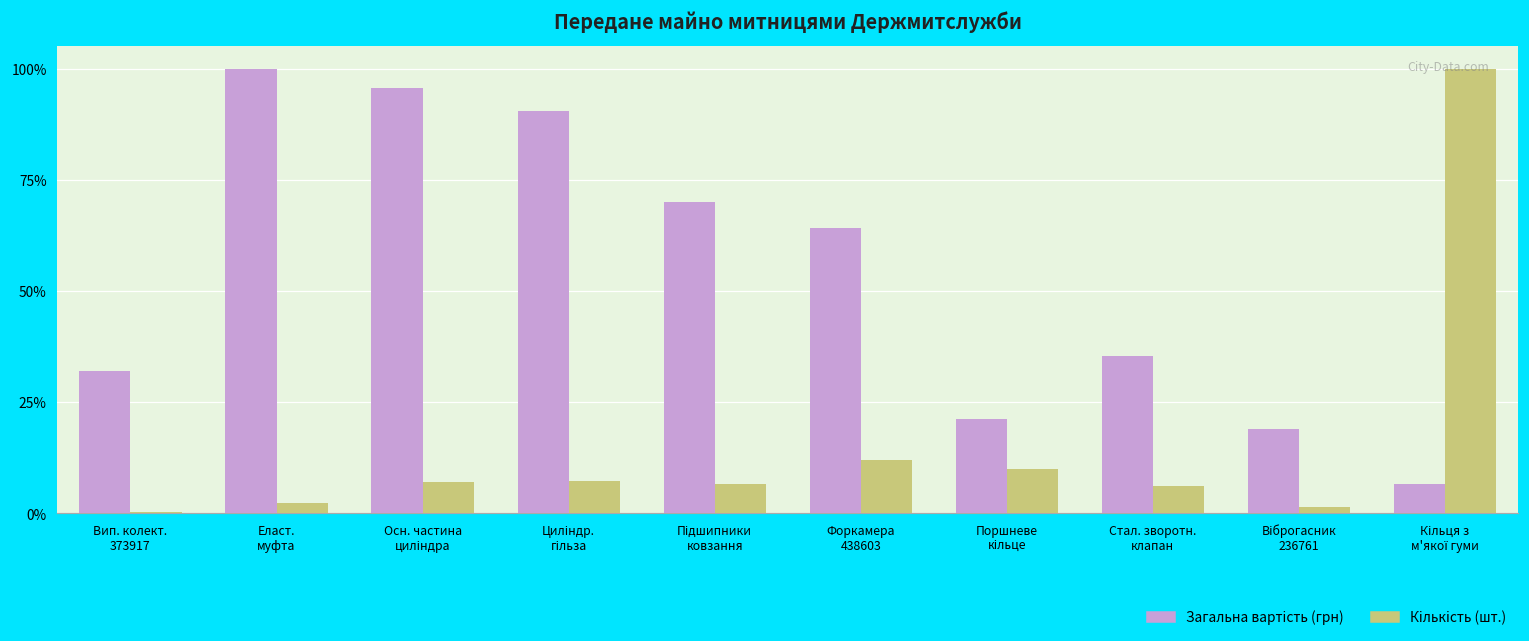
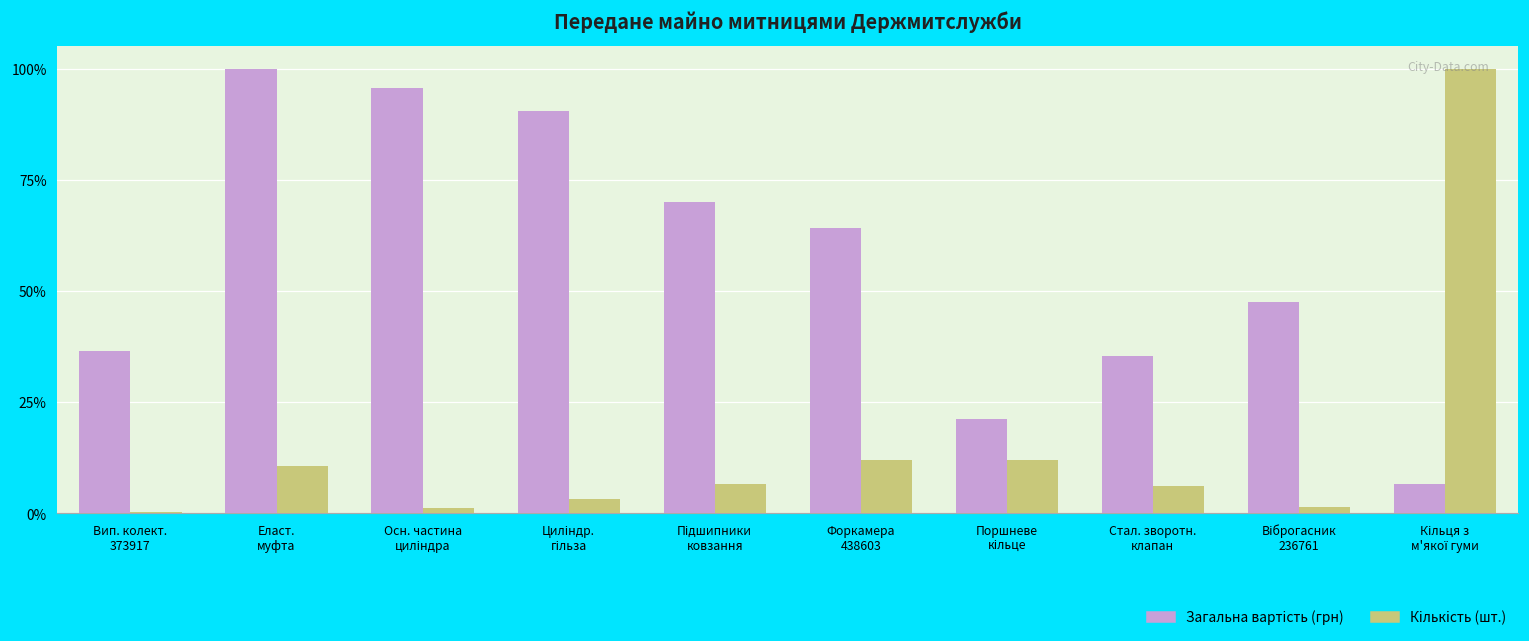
  {
    "Загальна вартість (грн)": {
-     "Вип. колект. 373917": "32%",
+     "Вип. колект. 373917": "37%",
      "Еласт. муфта": "100%",
      "Осн. частина циліндра": "96%",
      "Циліндр. гільза": "90%",
      "Підшипники ковзання": "70%",
      "Форкамера 438603": "64%",
      "Поршневе кільце": "21%",
      "Стал. зворотн. клапан": "35%",
-     "Віброгасник 236761": "19%",
+     "Віброгасник 236761": "48%",
      "Кільця з м'якої гуми": "7%"
    },
    "Кількість (шт.)": {
-     "Еласт. муфта": "2%",
-     "Осн. частина циліндра": "7%",
-     "Циліндр. гільза": "7%",
+     "Еласт. муфта": "11%",
+     "Осн. частина циліндра": "1%",
+     "Циліндр. гільза": "3%",
      "Підшипники ковзання": "7%",
      "Форкамера 438603": "12%",
-     "Поршневе кільце": "10%",
+     "Поршневе кільце": "12%",
      "Стал. зворотн. клапан": "6%",
      "Віброгасник 236761": "2%",
      "Кільця з м'якої гуми": "100%"
    }
  }
